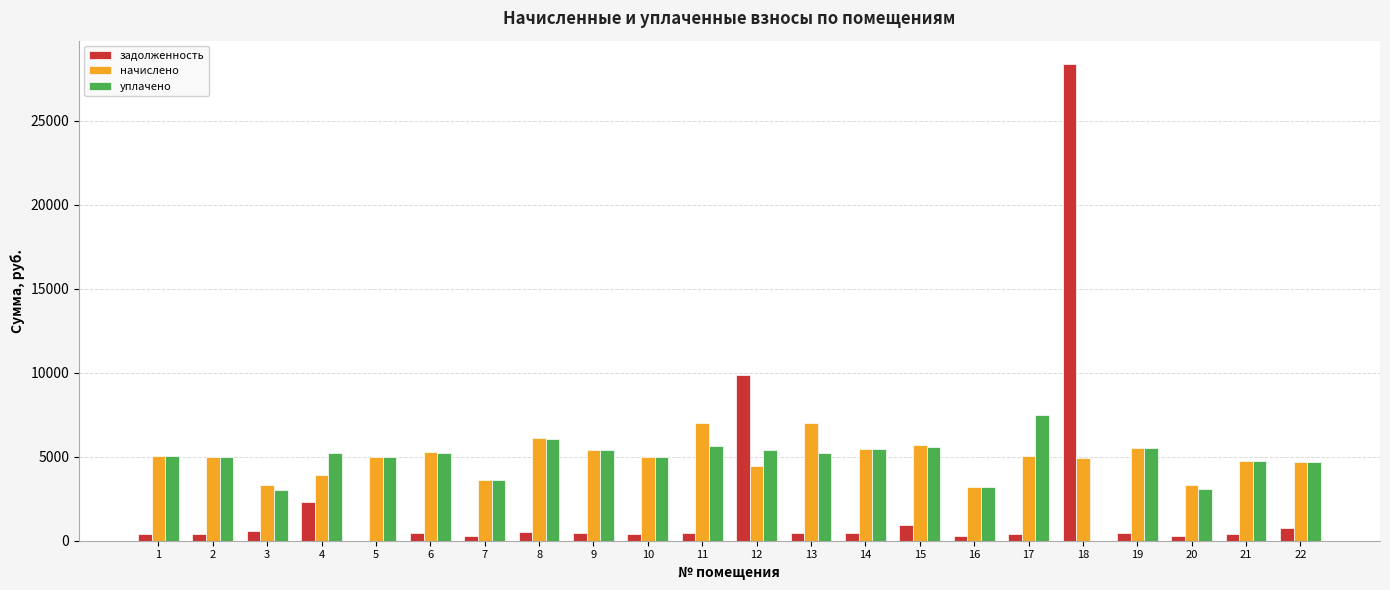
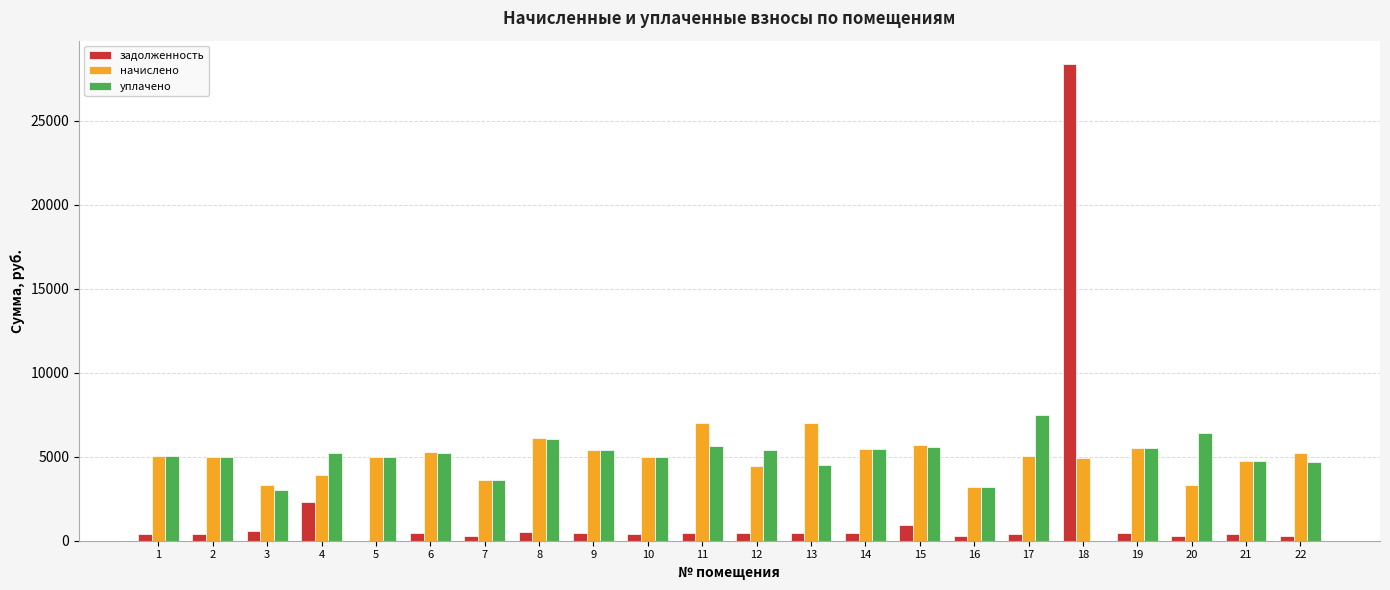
  {
    "задолженность": {
      "1": 400,
      "2": 400,
      "3": 600,
      "4": 2300,
      "5": 0,
      "6": 400,
      "7": 300,
      "8": 500,
      "9": 500,
      "10": 400,
      "11": 500,
-     "12": 9900,
+     "12": 500,
      "13": 400,
      "14": 500,
      "15": 900,
      "16": 300,
      "17": 400,
      "18": 28400,
      "19": 500,
      "20": 300,
      "21": 400,
-     "22": 800
+     "22": 300
    },
    "начислено": {
      "1": 5100,
      "2": 5000,
      "3": 3300,
      "4": 3900,
      "5": 5000,
      "6": 5300,
      "7": 3600,
      "8": 6100,
      "9": 5400,
      "10": 5000,
      "11": 7000,
      "12": 4400,
      "13": 7000,
      "14": 5500,
      "15": 5700,
      "16": 3200,
      "17": 5000,
      "18": 4900,
      "19": 5500,
      "20": 3300,
      "21": 4800,
-     "22": 4700
+     "22": 5200
    },
    "уплачено": {
      "1": 5000,
      "2": 5000,
      "3": 3000,
      "4": 5200,
      "5": 5000,
      "6": 5300,
      "7": 3600,
      "8": 6100,
      "9": 5400,
      "10": 5000,
      "11": 5600,
      "12": 5400,
-     "13": 5200,
+     "13": 4500,
      "14": 5500,
      "15": 5600,
      "16": 3200,
      "17": 7500,
      "18": 0,
      "19": 5500,
-     "20": 3100,
+     "20": 6400,
      "21": 4800,
      "22": 4700
    }
  }
